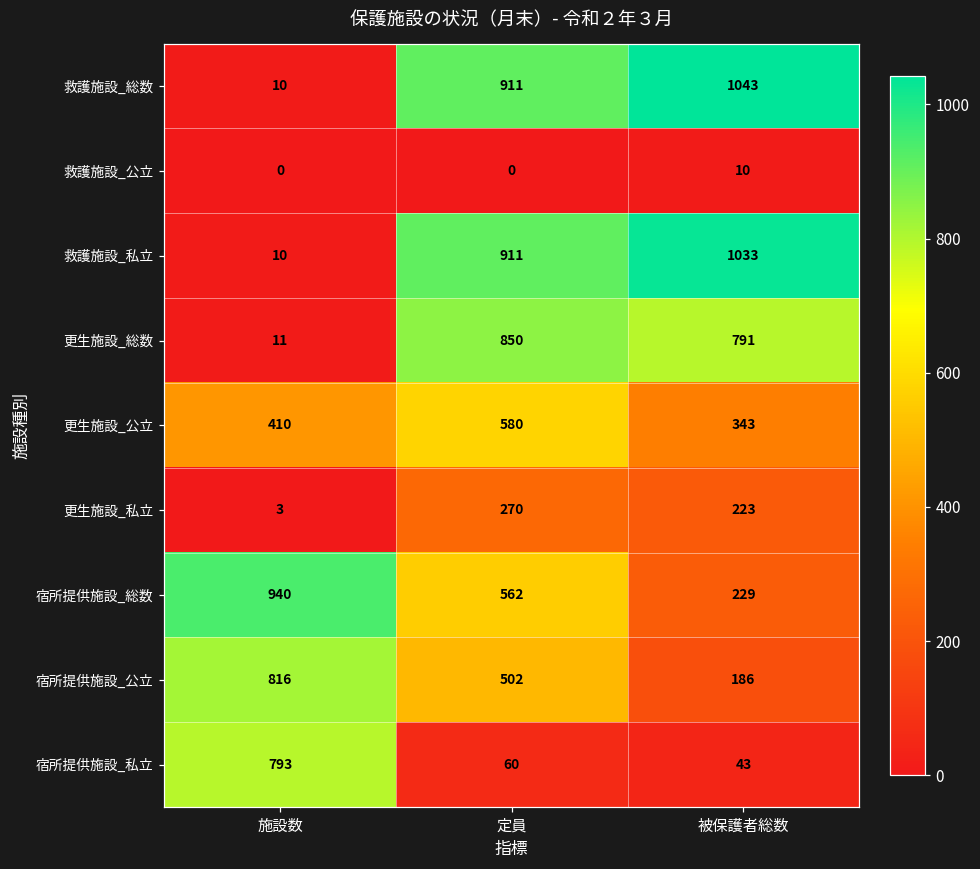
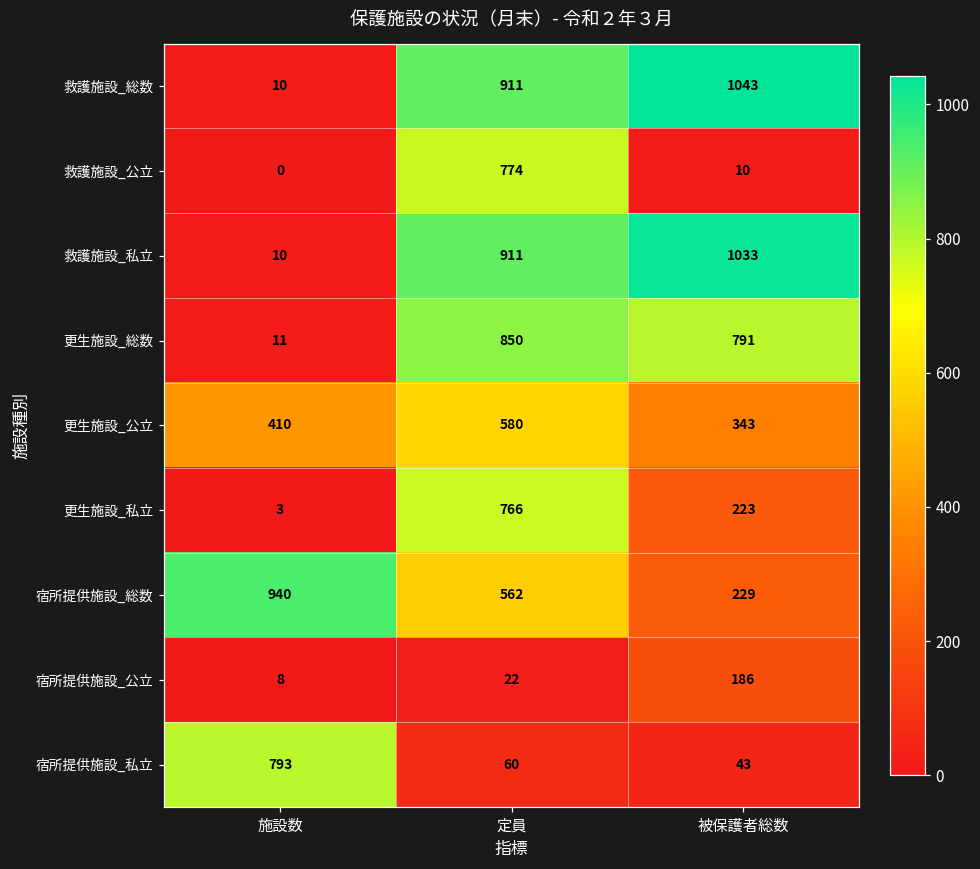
  {
    "救護施設_総数": {
      "施設数": 10,
      "定員": 911,
      "被保護者総数": 1043
    },
    "救護施設_公立": {
      "施設数": 0,
-     "定員": 0,
+     "定員": 774,
      "被保護者総数": 10
    },
    "救護施設_私立": {
      "施設数": 10,
      "定員": 911,
      "被保護者総数": 1033
    },
    "更生施設_総数": {
      "施設数": 11,
      "定員": 850,
      "被保護者総数": 791
    },
    "更生施設_公立": {
      "施設数": 410,
      "定員": 580,
      "被保護者総数": 343
    },
    "更生施設_私立": {
      "施設数": 3,
-     "定員": 270,
+     "定員": 766,
      "被保護者総数": 223
    },
    "宿所提供施設_総数": {
      "施設数": 940,
      "定員": 562,
      "被保護者総数": 229
    },
    "宿所提供施設_公立": {
-     "施設数": 816,
-     "定員": 502,
+     "施設数": 8,
+     "定員": 22,
      "被保護者総数": 186
    },
    "宿所提供施設_私立": {
      "施設数": 793,
      "定員": 60,
      "被保護者総数": 43
    }
  }
